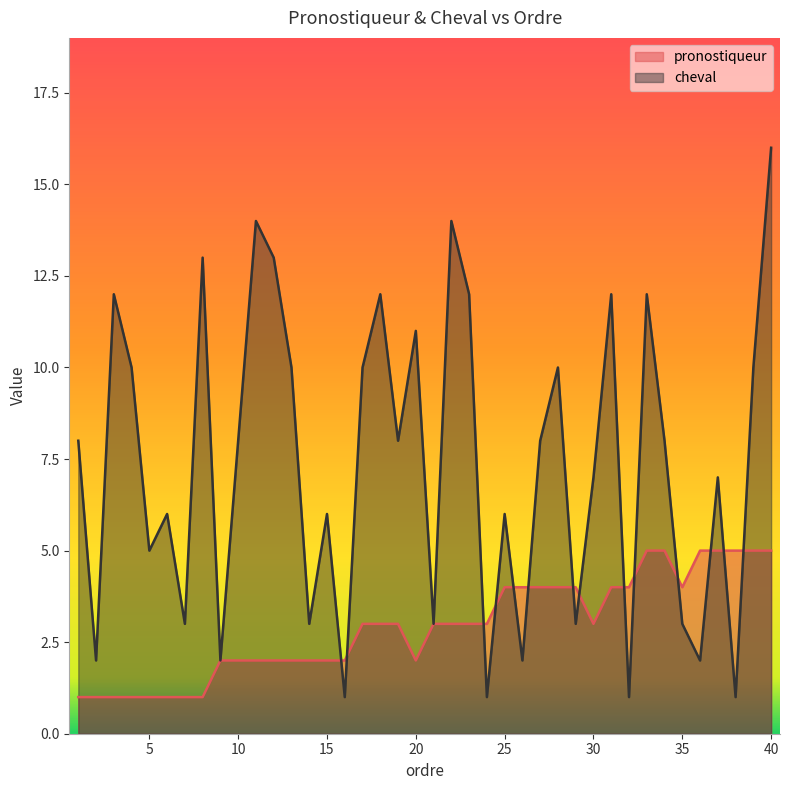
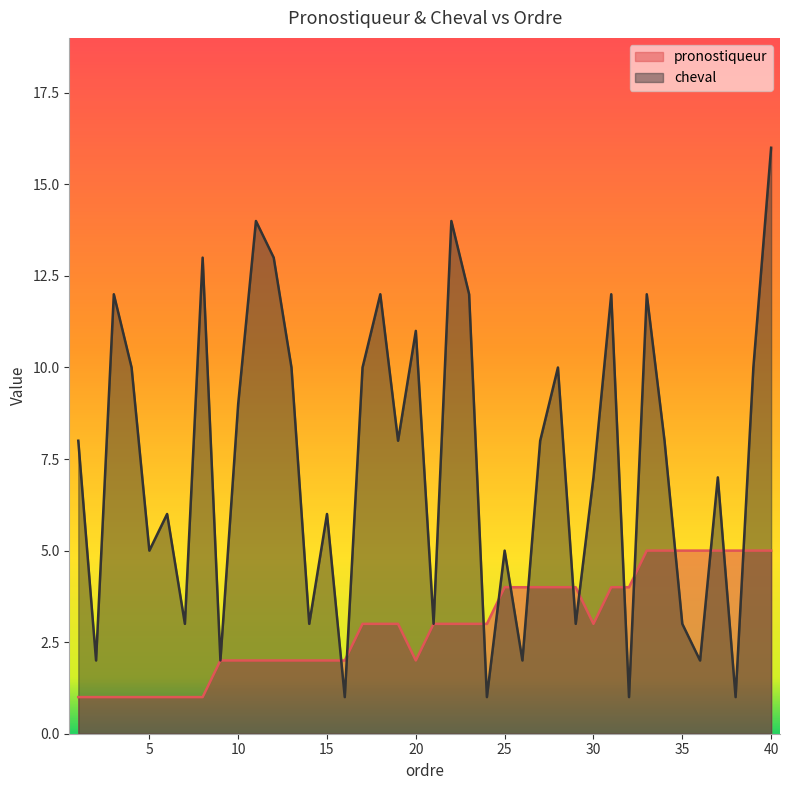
  {
    "pronostiqueur": {
      "5": 1,
      "10": 2,
      "15": 2,
      "20": 2,
      "25": 4,
      "30": 3,
-     "35": 4,
+     "35": 5,
      "40": 5
    },
    "cheval": {
      "5": 5,
-     "10": 8,
+     "10": 9,
      "15": 6,
      "20": 11,
-     "25": 6,
+     "25": 5,
      "30": 7,
      "35": 3,
      "40": 16
    }
  }
